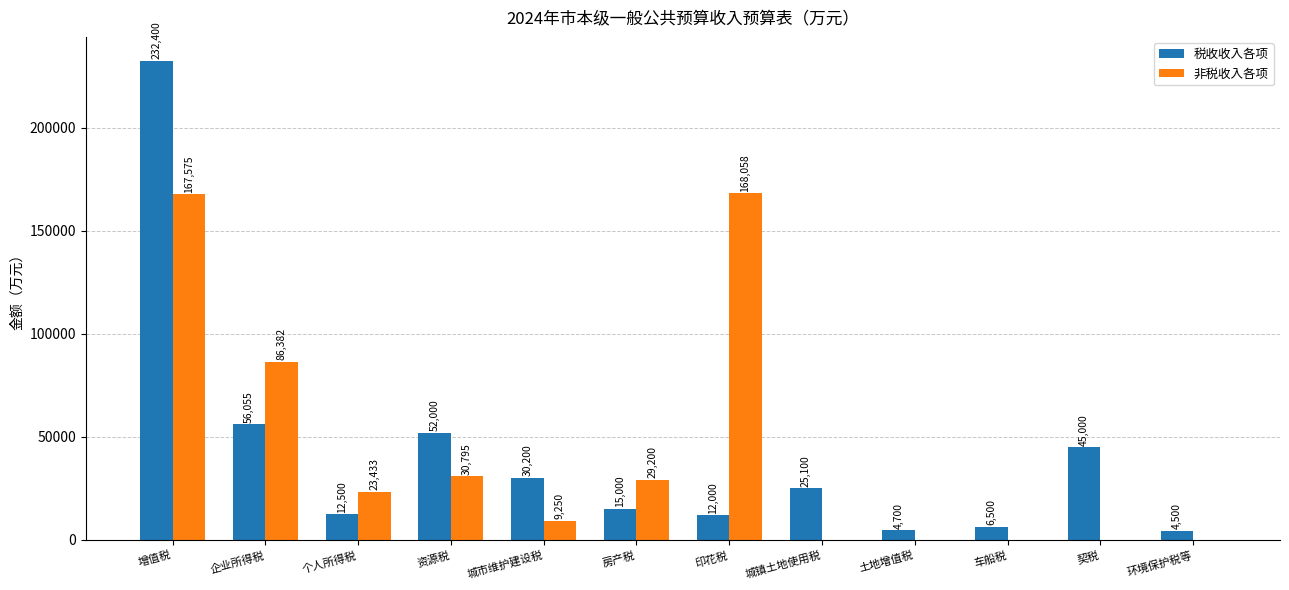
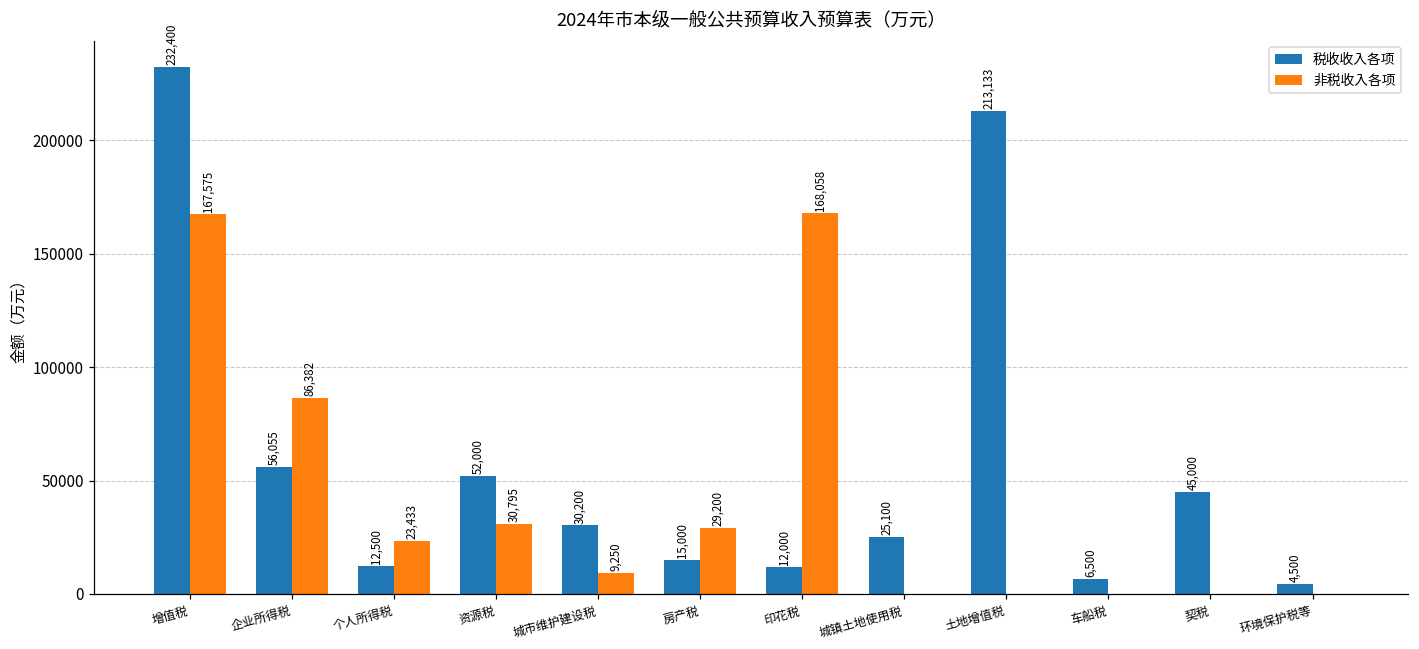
  {
    "税收收入各项": {
      "增值税": "232,400",
      "企业所得税": "56,055",
      "个人所得税": "12,500",
      "资源税": "52,000",
      "城市维护建设税": "30,200",
      "房产税": "15,000",
      "印花税": "12,000",
      "城镇土地使用税": "25,100",
-     "土地增值税": "4,700",
+     "土地增值税": "213,133",
      "车船税": "6,500",
      "契税": "45,000",
      "环境保护税等": "4,500"
    },
    "非税收入各项": {
      "增值税": "167,575",
      "企业所得税": "86,382",
      "个人所得税": "23,433",
      "资源税": "30,795",
      "城市维护建设税": "9,250",
      "房产税": "29,200",
      "印花税": "168,058"
    }
  }
